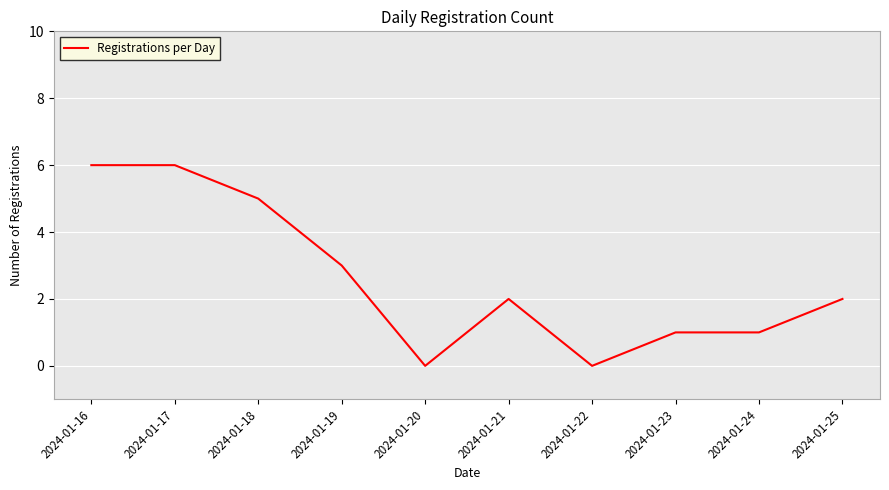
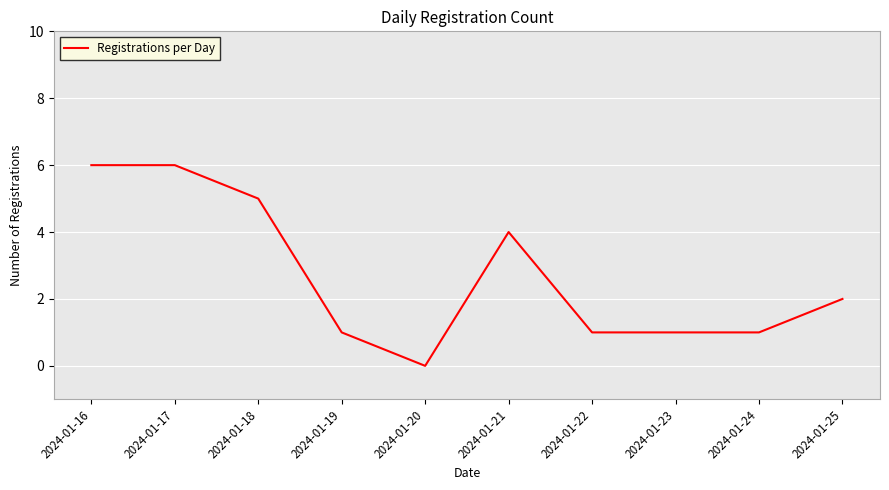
  {
    "2024-01-16": 6,
    "2024-01-17": 6,
    "2024-01-18": 5,
-   "2024-01-19": 3,
+   "2024-01-19": 1,
    "2024-01-20": 0,
-   "2024-01-21": 2,
-   "2024-01-22": 0,
+   "2024-01-21": 4,
+   "2024-01-22": 1,
    "2024-01-23": 1,
    "2024-01-24": 1,
    "2024-01-25": 2
  }
